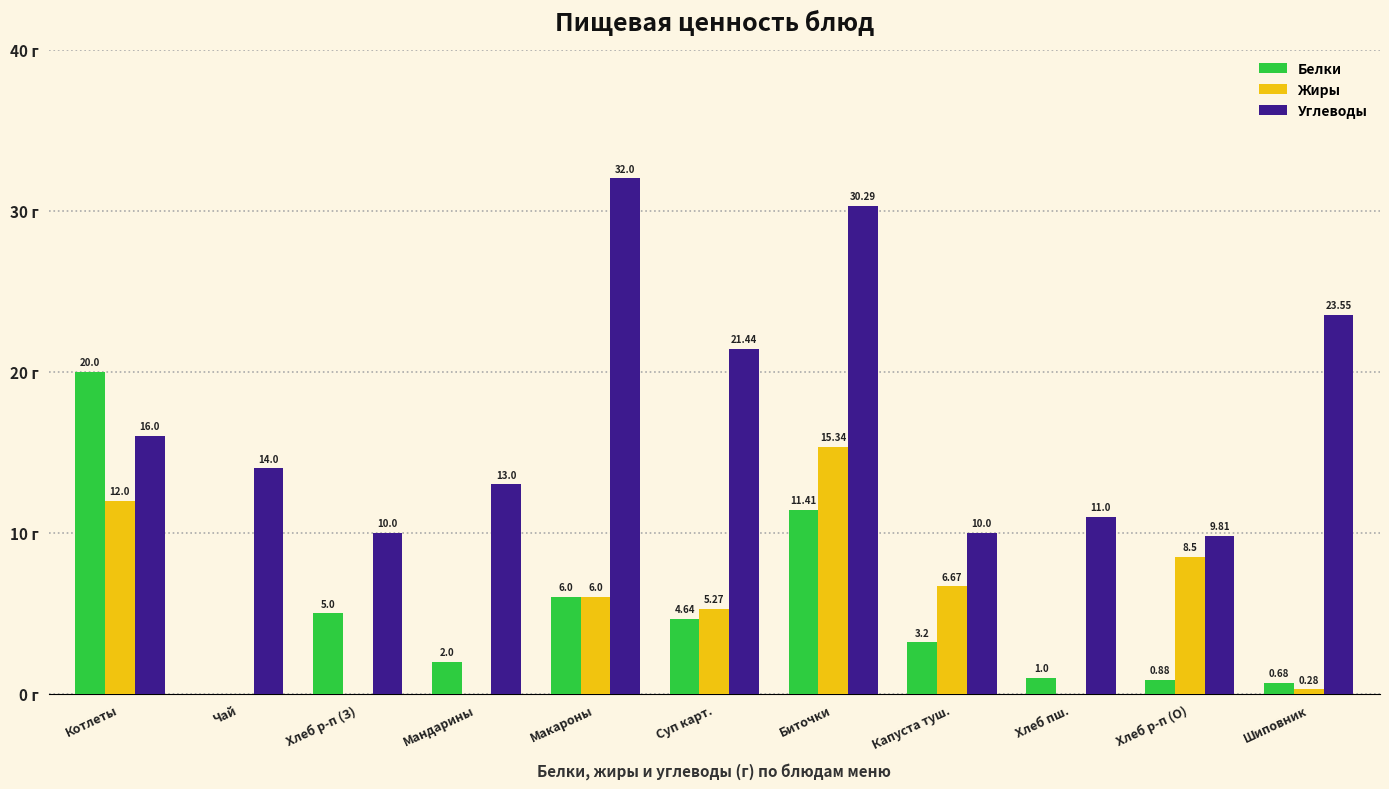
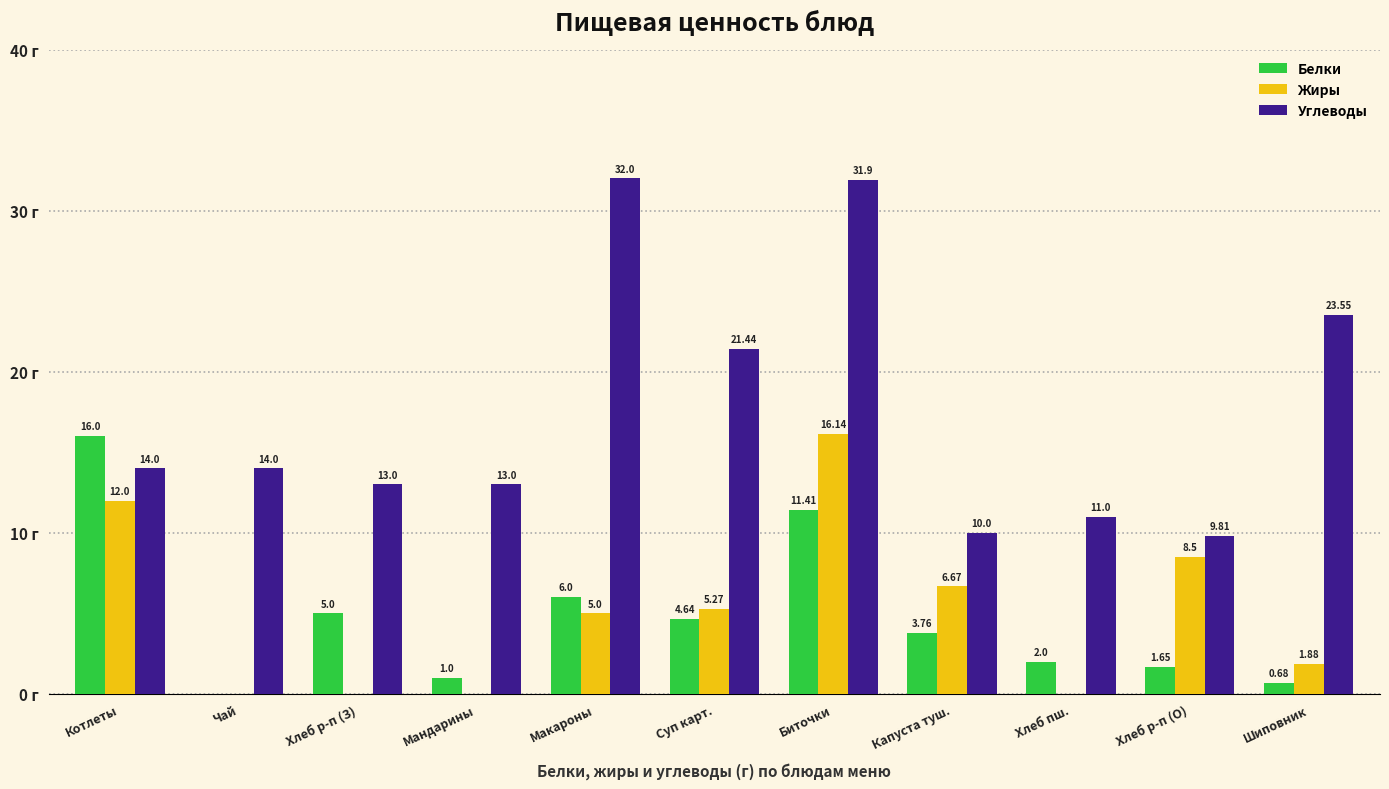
  {
    "Белки": {
-     "Котлеты": 20.0,
+     "Котлеты": 16.0,
      "Хлеб р-п (З)": 5.0,
-     "Мандарины": 2.0,
+     "Мандарины": 1.0,
      "Макароны": 6.0,
      "Суп карт.": 4.64,
      "Биточки": 11.41,
-     "Капуста туш.": 3.2,
-     "Хлеб пш.": 1.0,
-     "Хлеб р-п (О)": 0.88,
+     "Капуста туш.": 3.76,
+     "Хлеб пш.": 2.0,
+     "Хлеб р-п (О)": 1.65,
      "Шиповник": 0.68
    },
    "Жиры": {
      "Котлеты": 12.0,
-     "Макароны": 6.0,
+     "Макароны": 5.0,
      "Суп карт.": 5.27,
-     "Биточки": 15.34,
+     "Биточки": 16.14,
      "Капуста туш.": 6.67,
      "Хлеб р-п (О)": 8.5,
-     "Шиповник": 0.28
+     "Шиповник": 1.88
    },
    "Углеводы": {
-     "Котлеты": 16.0,
+     "Котлеты": 14.0,
      "Чай": 14.0,
-     "Хлеб р-п (З)": 10.0,
+     "Хлеб р-п (З)": 13.0,
      "Мандарины": 13.0,
      "Макароны": 32.0,
      "Суп карт.": 21.44,
-     "Биточки": 30.29,
+     "Биточки": 31.9,
      "Капуста туш.": 10.0,
      "Хлеб пш.": 11.0,
      "Хлеб р-п (О)": 9.81,
      "Шиповник": 23.55
    }
  }
